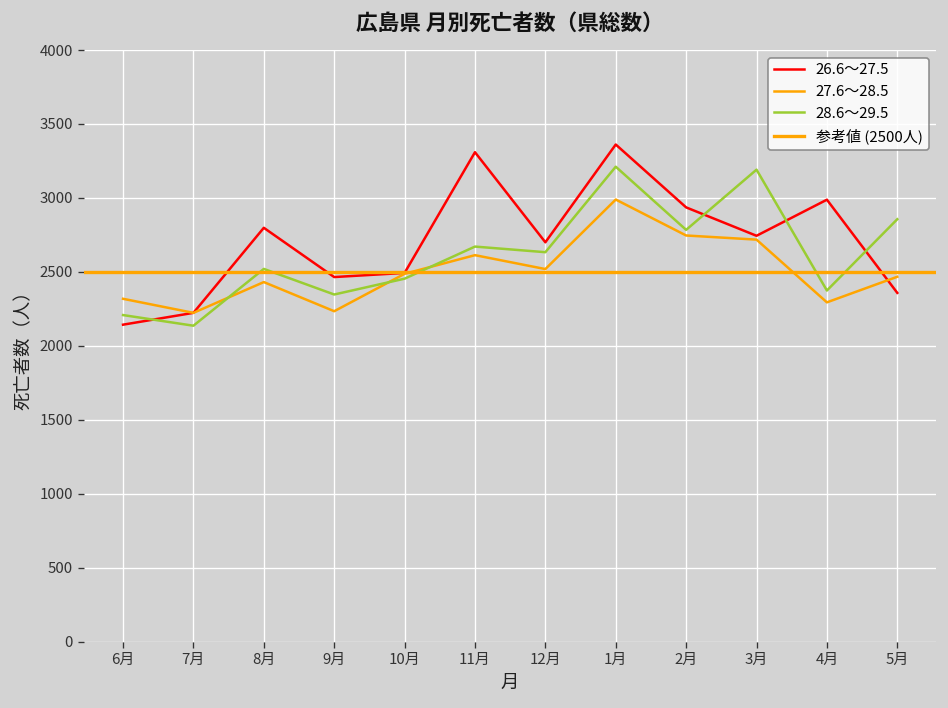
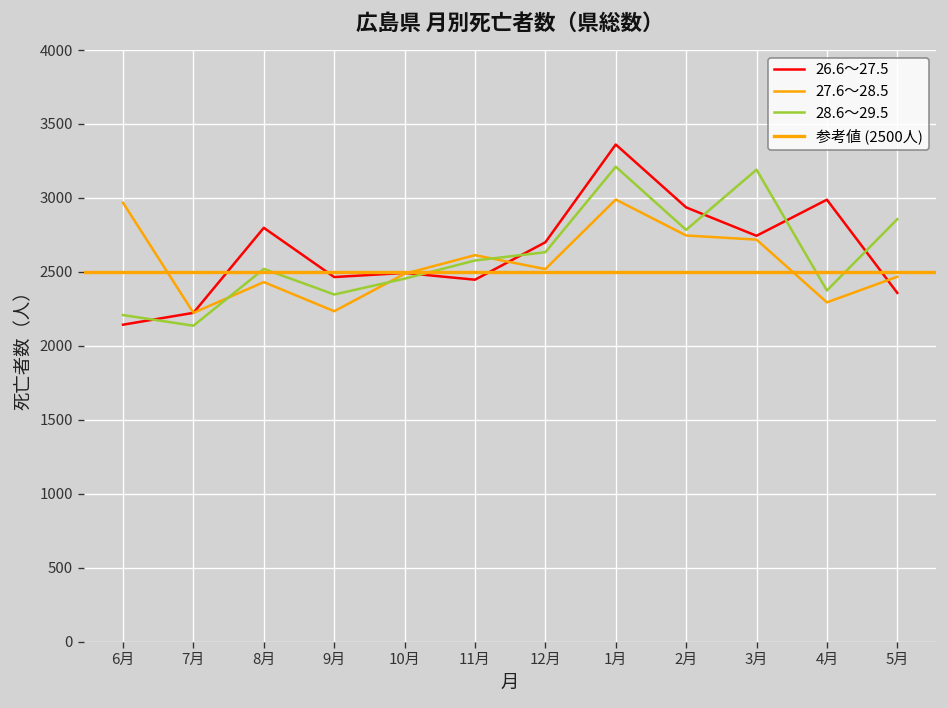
  {
    "26.6～27.5": {
      "6月": 2140,
      "8月": 2800,
      "9月": 2470,
-     "11月": 3310,
+     "11月": 2450,
      "12月": 2700,
      "1月": 3360,
      "2月": 2940,
      "3月": 2740,
      "4月": 2990,
      "5月": 2360
    },
    "27.6～28.5": {
-     "6月": 2320,
+     "6月": 2970,
      "8月": 2430,
      "9月": 2230,
      "11月": 2610,
      "12月": 2520,
      "1月": 2990,
      "2月": 2750,
      "3月": 2720,
      "4月": 2290,
      "5月": 2470
    },
    "28.6～29.5": {
      "6月": 2210,
      "7月": 2140,
      "8月": 2520,
      "9月": 2350,
      "10月": 2450,
-     "11月": 2670,
+     "11月": 2580,
      "12月": 2630,
      "1月": 3210,
      "2月": 2780,
      "3月": 3190,
      "4月": 2370,
      "5月": 2860
    }
  }
